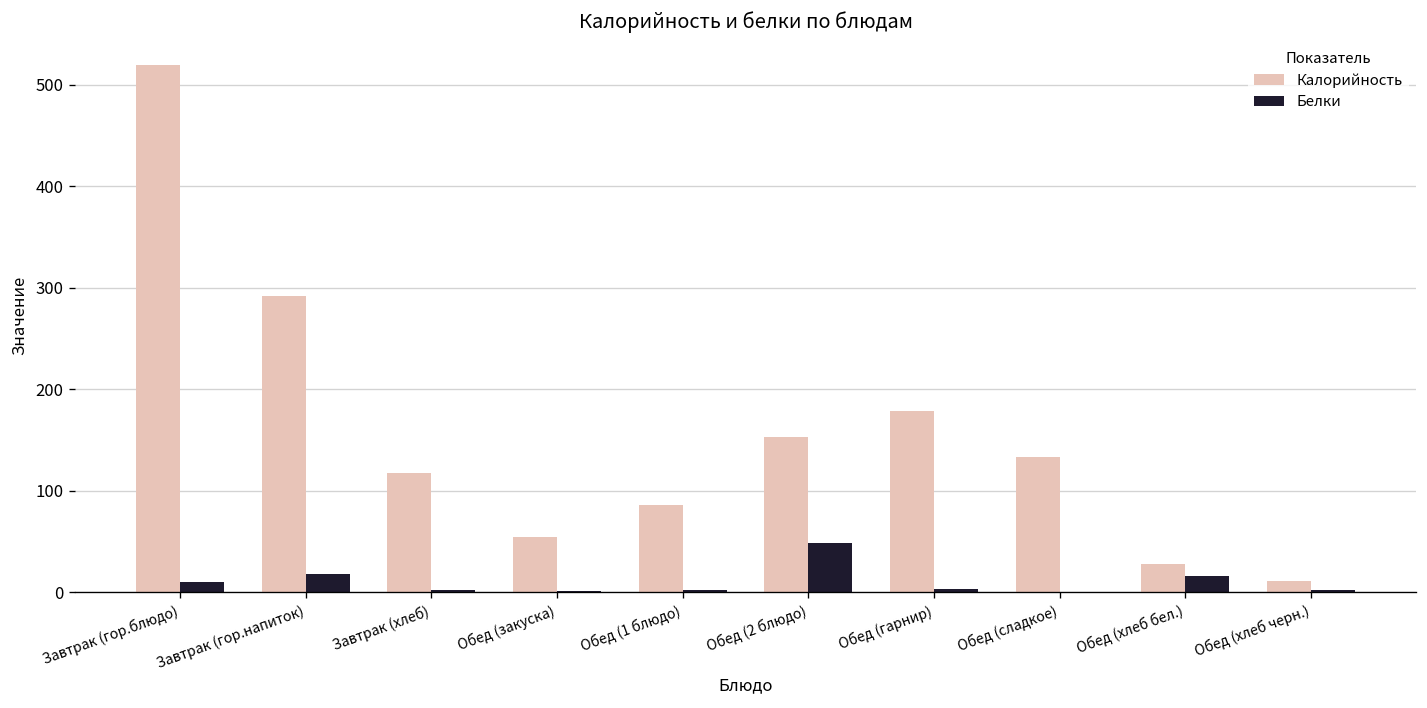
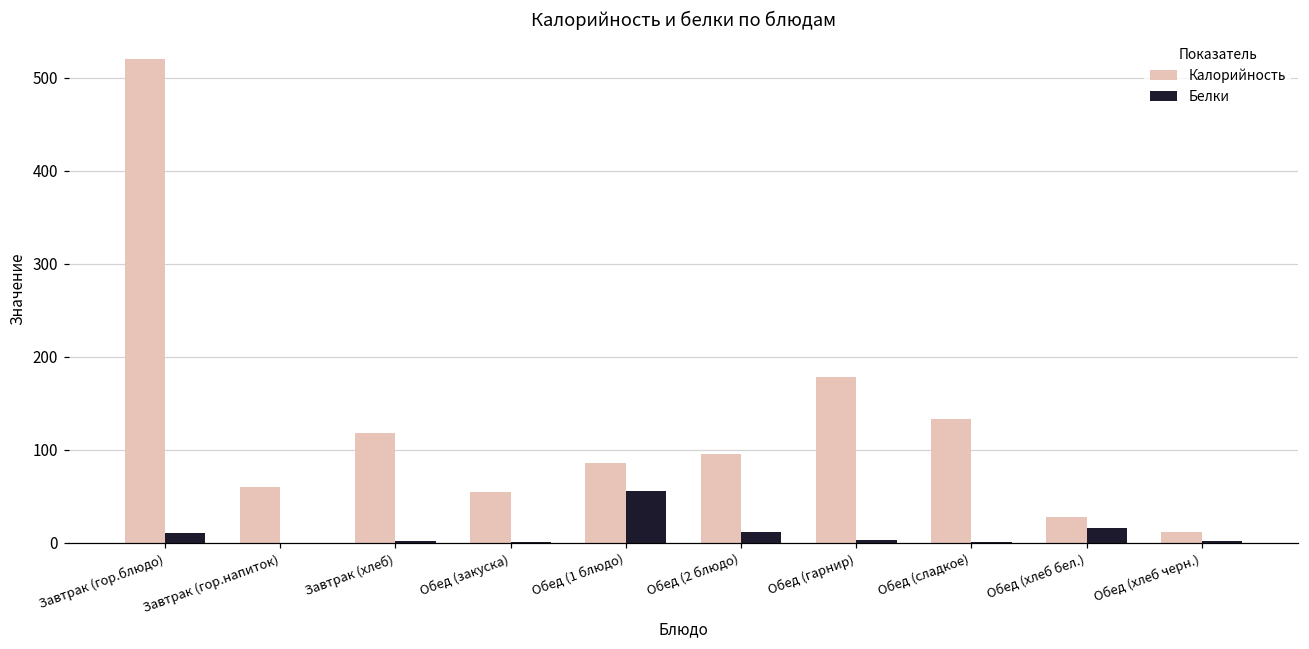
  {
    "Калорийность": {
      "Завтрак (гор.блюдо)": 520,
-     "Завтрак (гор.напиток)": 290,
+     "Завтрак (гор.напиток)": 60,
      "Завтрак (хлеб)": 120,
      "Обед (закуска)": 50,
      "Обед (1 блюдо)": 90,
-     "Обед (2 блюдо)": 150,
+     "Обед (2 блюдо)": 100,
      "Обед (гарнир)": 180,
      "Обед (сладкое)": 130,
      "Обед (хлеб бел.)": 30,
      "Обед (хлеб черн.)": 10
    },
    "Белки": {
      "Завтрак (гор.блюдо)": 10,
-     "Завтрак (гор.напиток)": 20,
-     "Обед (1 блюдо)": 0,
-     "Обед (2 блюдо)": 50,
+     "Завтрак (гор.напиток)": 0,
+     "Обед (1 блюдо)": 60,
+     "Обед (2 блюдо)": 10,
      "Обед (гарнир)": 0,
      "Обед (хлеб бел.)": 20
    }
  }
